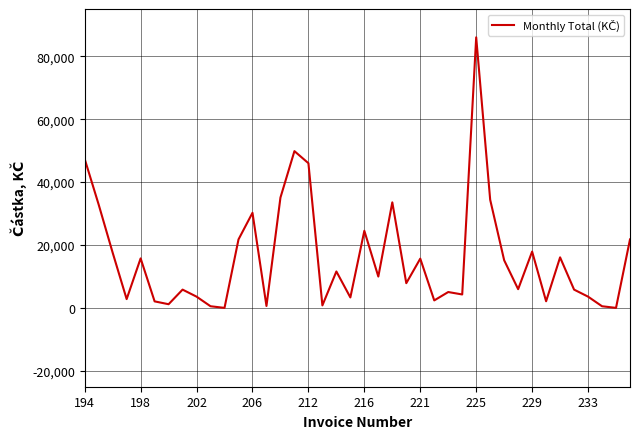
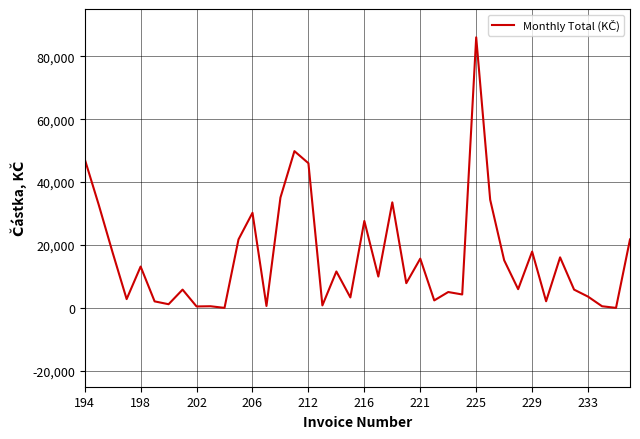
  {
    "194": "47,000",
-   "198": "16,000",
-   "202": "4,000",
+   "198": "13,000",
+   "202": "1,000",
    "206": "30,000",
    "212": "46,000",
-   "216": "25,000",
+   "216": "28,000",
    "221": "16,000",
    "225": "86,000",
    "229": "18,000",
    "233": "4,000"
  }
